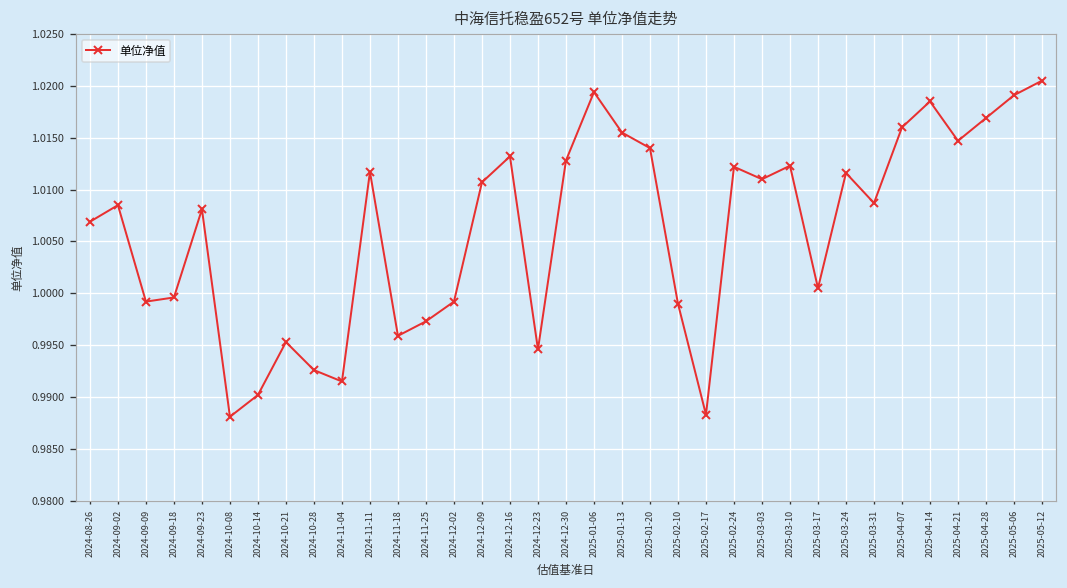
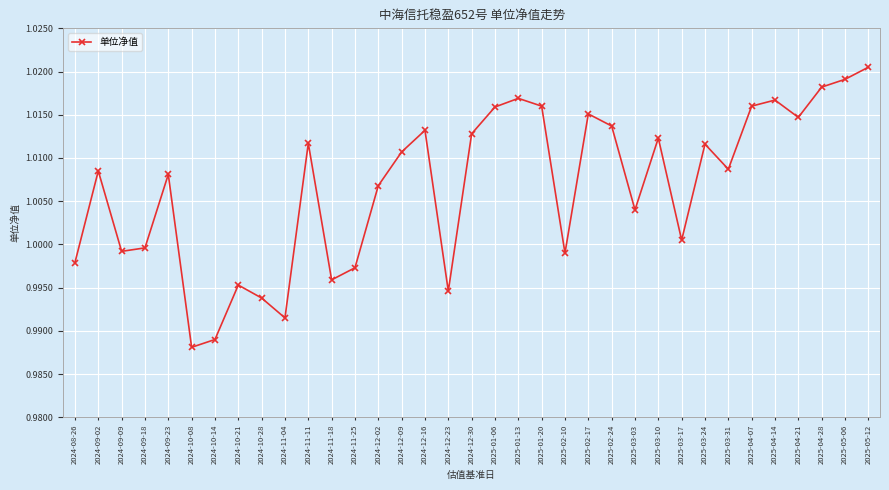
  {
-   "2024-08-26": 1.007,
+   "2024-08-26": 0.998,
    "2024-09-02": 1.009,
    "2024-09-09": 0.999,
    "2024-09-18": 1.000,
    "2024-09-23": 1.008,
    "2024-10-08": 0.988,
-   "2024-10-14": 0.990,
+   "2024-10-14": 0.989,
    "2024-10-21": 0.995,
-   "2024-10-28": 0.993,
+   "2024-10-28": 0.994,
    "2024-11-04": 0.992,
    "2024-11-11": 1.012,
    "2024-11-18": 0.996,
    "2024-11-25": 0.997,
-   "2024-12-02": 0.999,
+   "2024-12-02": 1.007,
    "2024-12-09": 1.011,
    "2024-12-16": 1.013,
    "2024-12-23": 0.995,
    "2024-12-30": 1.013,
-   "2025-01-06": 1.019,
-   "2025-01-13": 1.016,
-   "2025-01-20": 1.014,
+   "2025-01-06": 1.016,
+   "2025-01-13": 1.017,
+   "2025-01-20": 1.016,
    "2025-02-10": 0.999,
-   "2025-02-17": 0.988,
-   "2025-02-24": 1.012,
-   "2025-03-03": 1.011,
+   "2025-02-17": 1.015,
+   "2025-02-24": 1.014,
+   "2025-03-03": 1.004,
    "2025-03-10": 1.012,
    "2025-03-17": 1.001,
    "2025-03-24": 1.012,
    "2025-03-31": 1.009,
    "2025-04-07": 1.016,
-   "2025-04-14": 1.019,
+   "2025-04-14": 1.017,
    "2025-04-21": 1.015,
-   "2025-04-28": 1.017,
+   "2025-04-28": 1.018,
    "2025-05-06": 1.019,
    "2025-05-12": 1.021
  }
